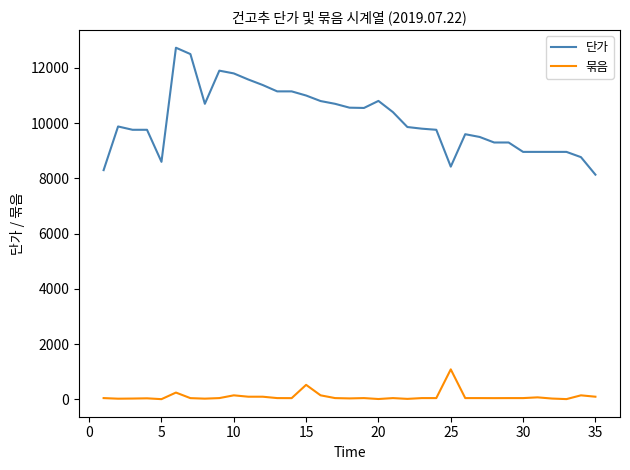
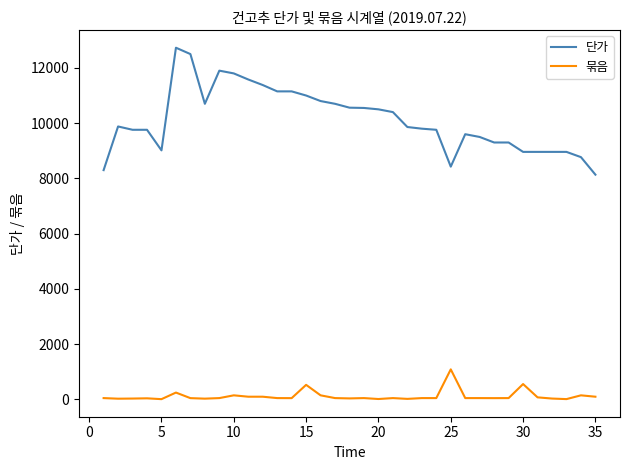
  {
    "단가": {
-     "5": 8600,
+     "5": 9000,
      "10": 11800,
      "15": 11000,
-     "20": 10800,
+     "20": 10500,
      "25": 8400,
      "30": 9000,
      "35": 8100
    },
    "묶음": {
      "5": 0,
      "10": 200,
      "15": 500,
      "20": 0,
      "25": 1100,
-     "30": 100,
+     "30": 600,
      "35": 100
    }
  }
